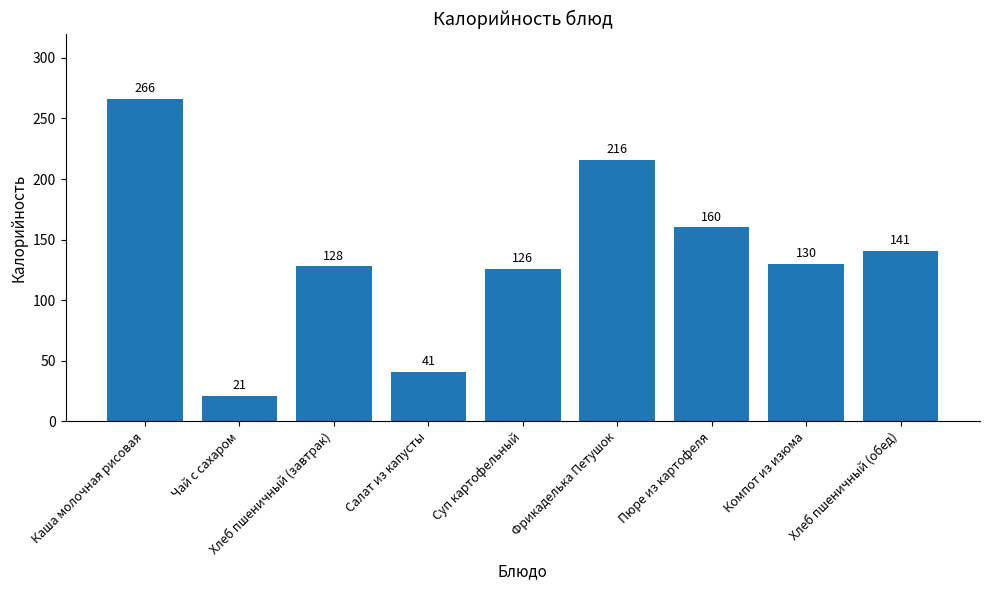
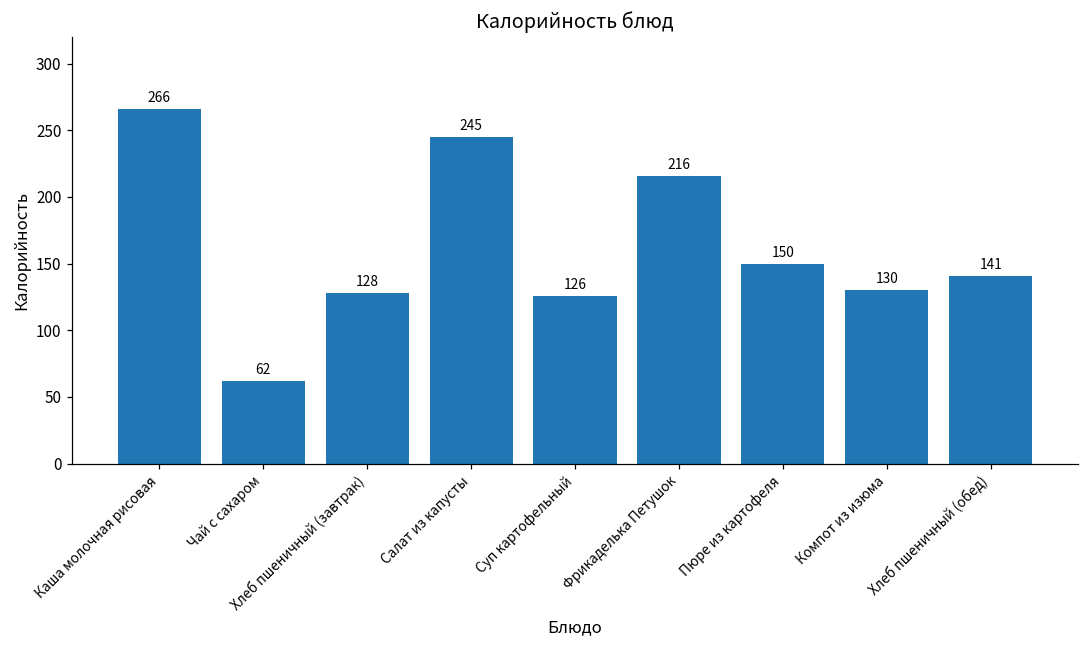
  {
    "Каша молочная рисовая": 266,
-   "Чай с сахаром": 21,
+   "Чай с сахаром": 62,
    "Хлеб пшеничный (завтрак)": 128,
-   "Салат из капусты": 41,
+   "Салат из капусты": 245,
    "Суп картофельный": 126,
    "Фрикаделька Петушок": 216,
-   "Пюре из картофеля": 160,
+   "Пюре из картофеля": 150,
    "Компот из изюма": 130,
    "Хлеб пшеничный (обед)": 141
  }
